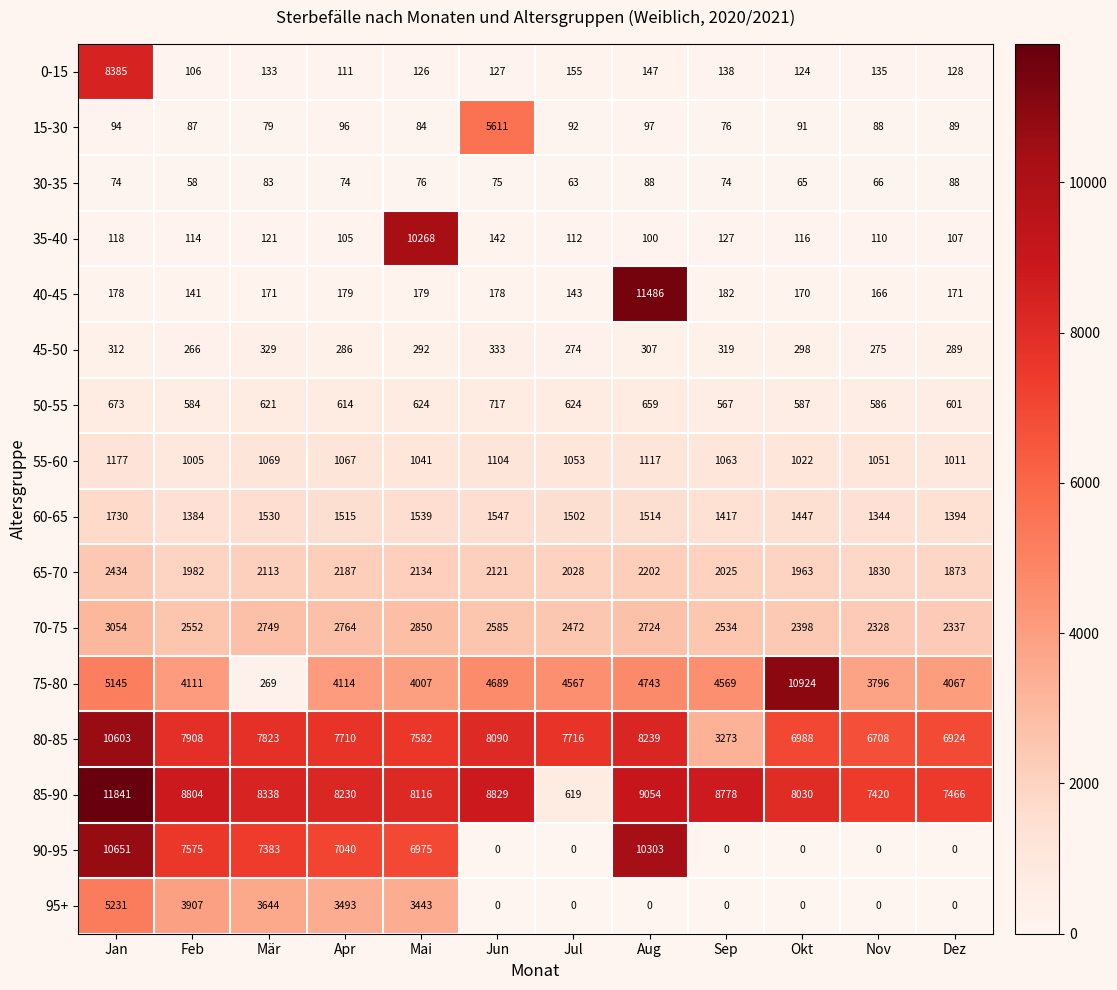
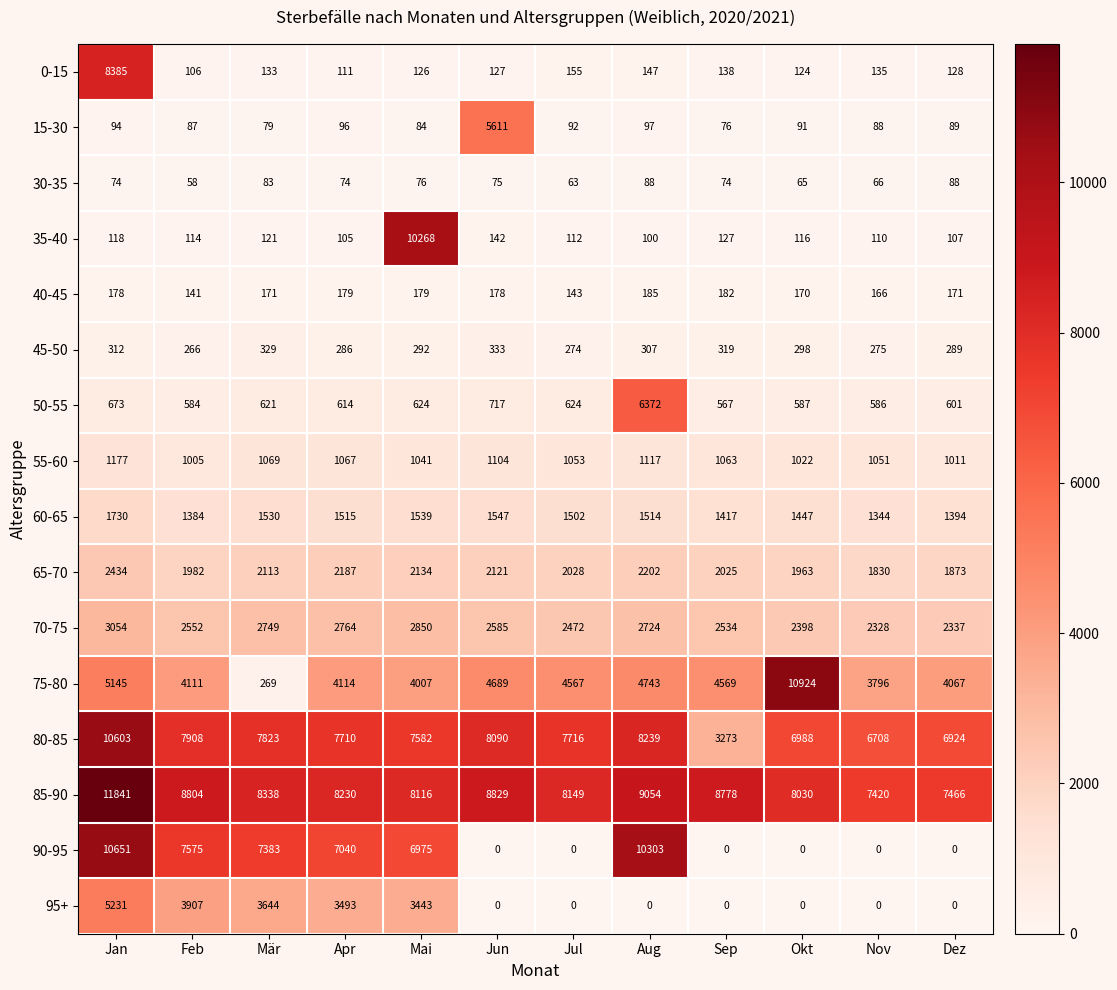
  {
    "0-15": {
      "Jan": 8385,
      "Feb": 106,
      "Mär": 133,
      "Apr": 111,
      "Mai": 126,
      "Jun": 127,
      "Jul": 155,
      "Aug": 147,
      "Sep": 138,
      "Okt": 124,
      "Nov": 135,
      "Dez": 128
    },
    "15-30": {
      "Jan": 94,
      "Feb": 87,
      "Mär": 79,
      "Apr": 96,
      "Mai": 84,
      "Jun": 5611,
      "Jul": 92,
      "Aug": 97,
      "Sep": 76,
      "Okt": 91,
      "Nov": 88,
      "Dez": 89
    },
    "30-35": {
      "Jan": 74,
      "Feb": 58,
      "Mär": 83,
      "Apr": 74,
      "Mai": 76,
      "Jun": 75,
      "Jul": 63,
      "Aug": 88,
      "Sep": 74,
      "Okt": 65,
      "Nov": 66,
      "Dez": 88
    },
    "35-40": {
      "Jan": 118,
      "Feb": 114,
      "Mär": 121,
      "Apr": 105,
      "Mai": 10268,
      "Jun": 142,
      "Jul": 112,
      "Aug": 100,
      "Sep": 127,
      "Okt": 116,
      "Nov": 110,
      "Dez": 107
    },
    "40-45": {
      "Jan": 178,
      "Feb": 141,
      "Mär": 171,
      "Apr": 179,
      "Mai": 179,
      "Jun": 178,
      "Jul": 143,
-     "Aug": 11486,
+     "Aug": 185,
      "Sep": 182,
      "Okt": 170,
      "Nov": 166,
      "Dez": 171
    },
    "45-50": {
      "Jan": 312,
      "Feb": 266,
      "Mär": 329,
      "Apr": 286,
      "Mai": 292,
      "Jun": 333,
      "Jul": 274,
      "Aug": 307,
      "Sep": 319,
      "Okt": 298,
      "Nov": 275,
      "Dez": 289
    },
    "50-55": {
      "Jan": 673,
      "Feb": 584,
      "Mär": 621,
      "Apr": 614,
      "Mai": 624,
      "Jun": 717,
      "Jul": 624,
-     "Aug": 659,
+     "Aug": 6372,
      "Sep": 567,
      "Okt": 587,
      "Nov": 586,
      "Dez": 601
    },
    "55-60": {
      "Jan": 1177,
      "Feb": 1005,
      "Mär": 1069,
      "Apr": 1067,
      "Mai": 1041,
      "Jun": 1104,
      "Jul": 1053,
      "Aug": 1117,
      "Sep": 1063,
      "Okt": 1022,
      "Nov": 1051,
      "Dez": 1011
    },
    "60-65": {
      "Jan": 1730,
      "Feb": 1384,
      "Mär": 1530,
      "Apr": 1515,
      "Mai": 1539,
      "Jun": 1547,
      "Jul": 1502,
      "Aug": 1514,
      "Sep": 1417,
      "Okt": 1447,
      "Nov": 1344,
      "Dez": 1394
    },
    "65-70": {
      "Jan": 2434,
      "Feb": 1982,
      "Mär": 2113,
      "Apr": 2187,
      "Mai": 2134,
      "Jun": 2121,
      "Jul": 2028,
      "Aug": 2202,
      "Sep": 2025,
      "Okt": 1963,
      "Nov": 1830,
      "Dez": 1873
    },
    "70-75": {
      "Jan": 3054,
      "Feb": 2552,
      "Mär": 2749,
      "Apr": 2764,
      "Mai": 2850,
      "Jun": 2585,
      "Jul": 2472,
      "Aug": 2724,
      "Sep": 2534,
      "Okt": 2398,
      "Nov": 2328,
      "Dez": 2337
    },
    "75-80": {
      "Jan": 5145,
      "Feb": 4111,
      "Mär": 269,
      "Apr": 4114,
      "Mai": 4007,
      "Jun": 4689,
      "Jul": 4567,
      "Aug": 4743,
      "Sep": 4569,
      "Okt": 10924,
      "Nov": 3796,
      "Dez": 4067
    },
    "80-85": {
      "Jan": 10603,
      "Feb": 7908,
      "Mär": 7823,
      "Apr": 7710,
      "Mai": 7582,
      "Jun": 8090,
      "Jul": 7716,
      "Aug": 8239,
      "Sep": 3273,
      "Okt": 6988,
      "Nov": 6708,
      "Dez": 6924
    },
    "85-90": {
      "Jan": 11841,
      "Feb": 8804,
      "Mär": 8338,
      "Apr": 8230,
      "Mai": 8116,
      "Jun": 8829,
-     "Jul": 619,
+     "Jul": 8149,
      "Aug": 9054,
      "Sep": 8778,
      "Okt": 8030,
      "Nov": 7420,
      "Dez": 7466
    },
    "90-95": {
      "Jan": 10651,
      "Feb": 7575,
      "Mär": 7383,
      "Apr": 7040,
      "Mai": 6975,
      "Jun": 0,
      "Jul": 0,
      "Aug": 10303,
      "Sep": 0,
      "Okt": 0,
      "Nov": 0,
      "Dez": 0
    },
    "95+": {
      "Jan": 5231,
      "Feb": 3907,
      "Mär": 3644,
      "Apr": 3493,
      "Mai": 3443,
      "Jun": 0,
      "Jul": 0,
      "Aug": 0,
      "Sep": 0,
      "Okt": 0,
      "Nov": 0,
      "Dez": 0
    }
  }
